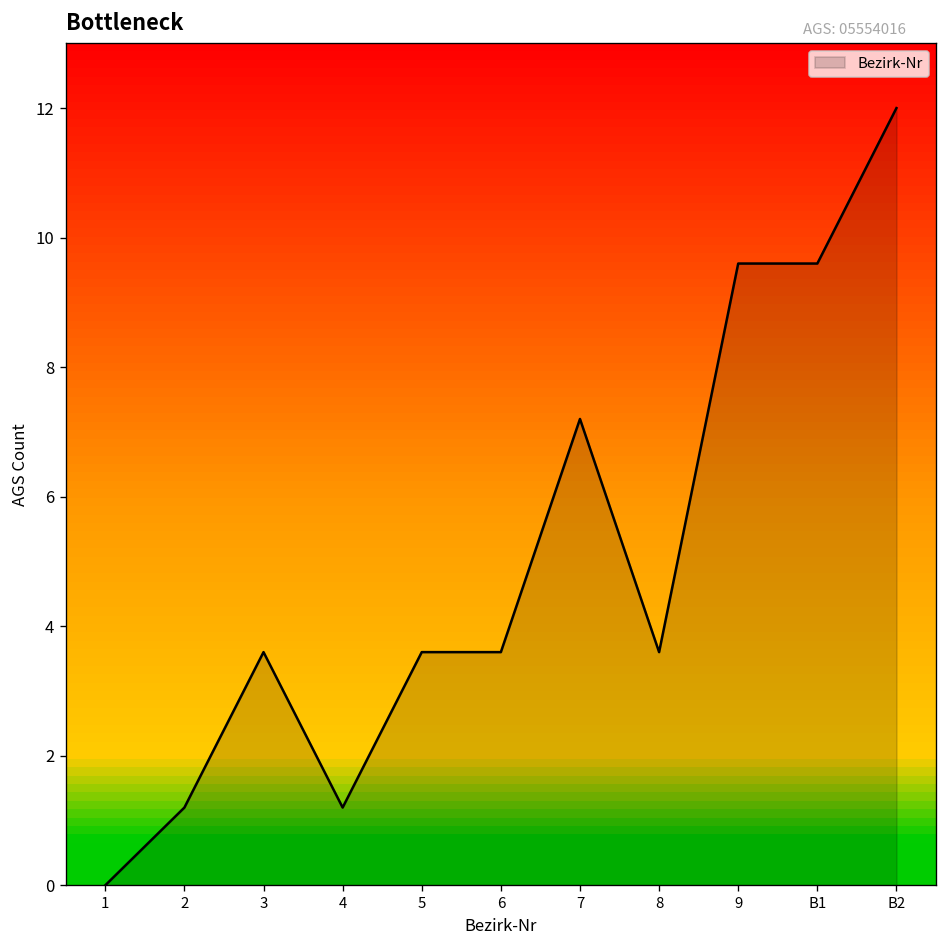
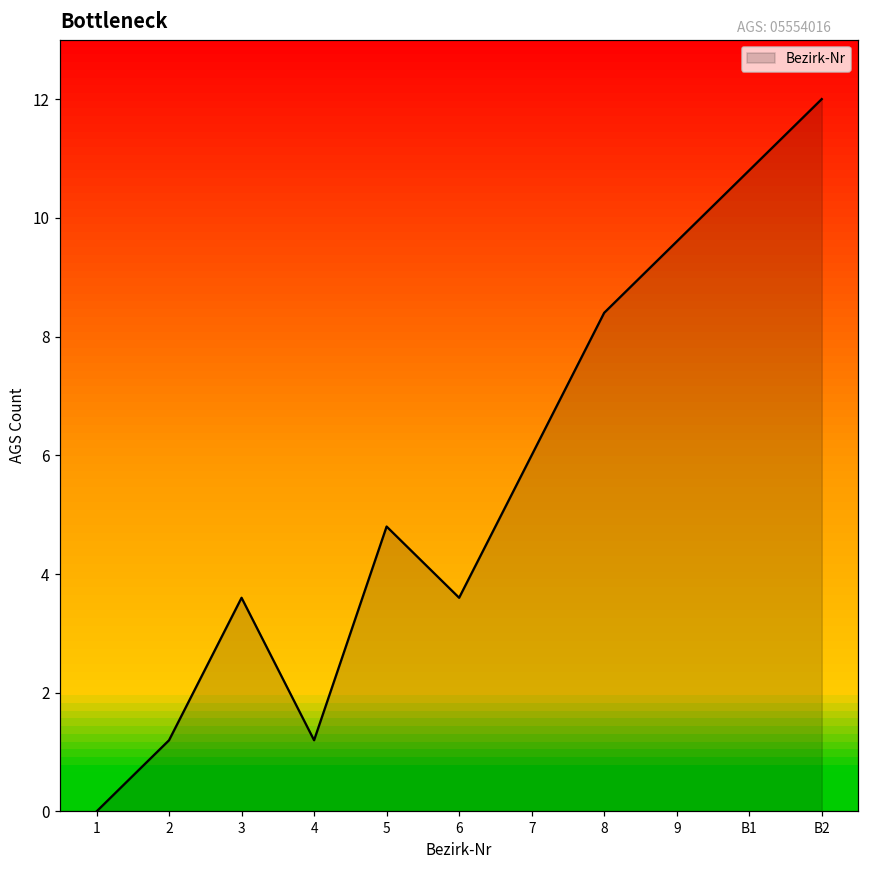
  {
    "1": 0.0,
    "2": 1.2,
    "3": 3.6,
    "4": 1.2,
-   "5": 3.6,
+   "5": 4.8,
    "6": 3.6,
-   "7": 7.2,
-   "8": 3.6,
+   "7": 6.0,
+   "8": 8.4,
    "9": 9.6,
-   "B1": 9.6,
+   "B1": 10.8,
    "B2": 12.0
  }
